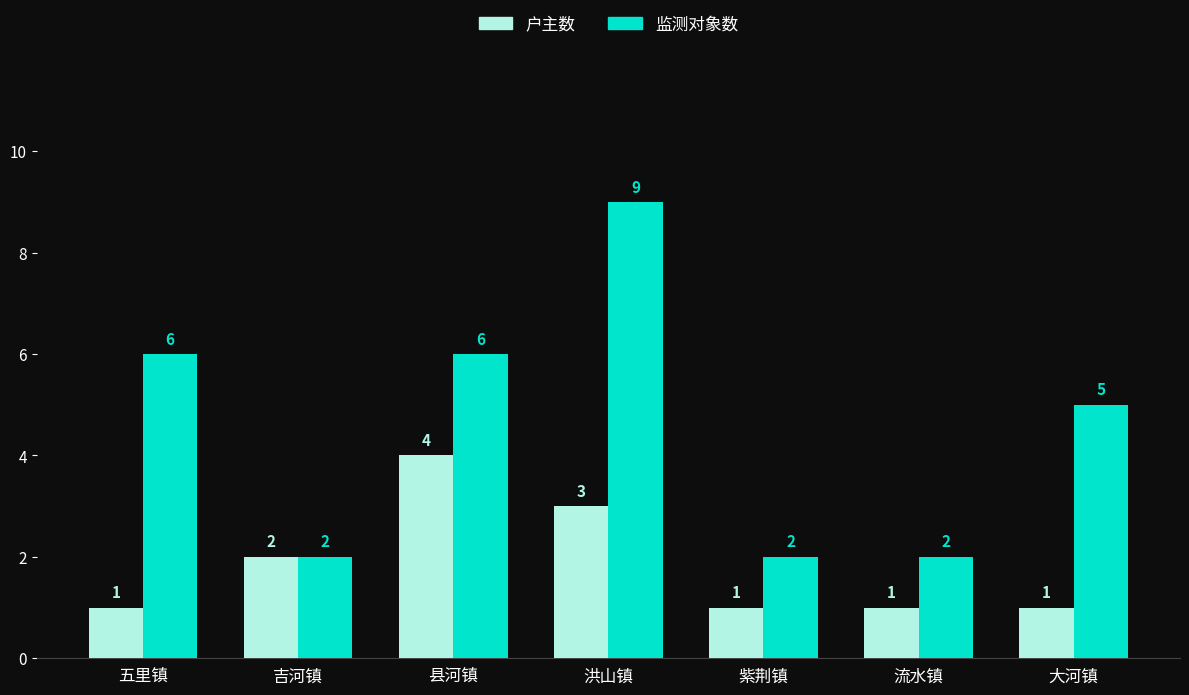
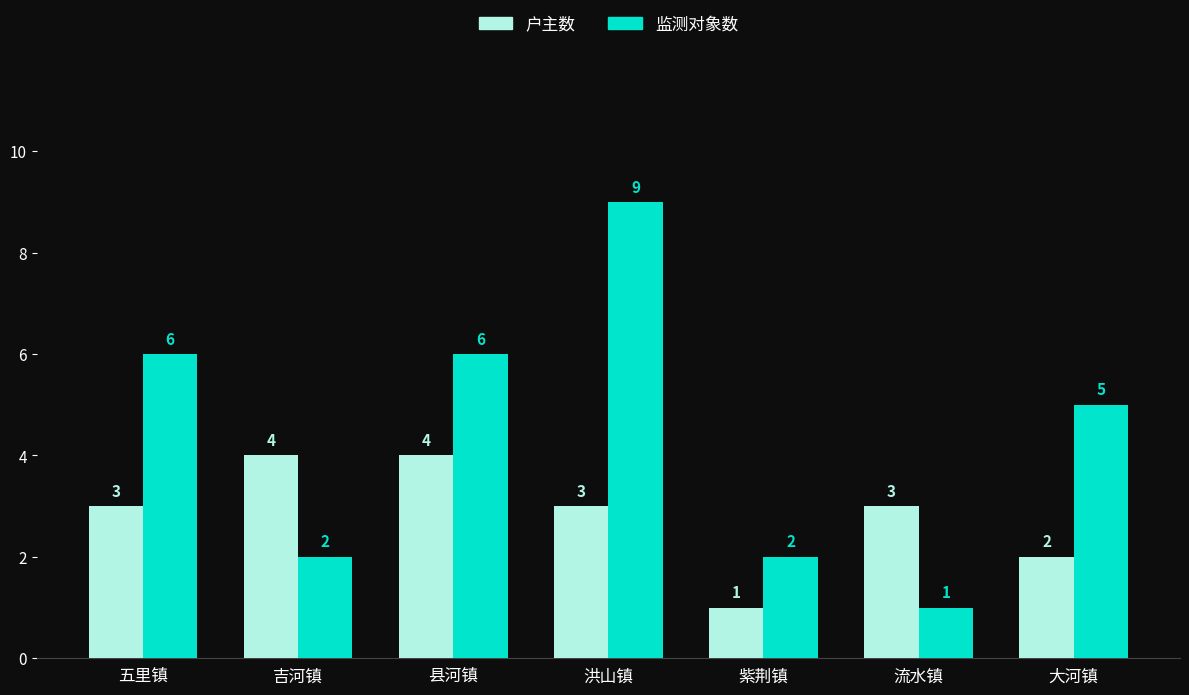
  {
    "户主数": {
-     "五里镇": 1,
-     "吉河镇": 2,
+     "五里镇": 3,
+     "吉河镇": 4,
      "县河镇": 4,
      "洪山镇": 3,
      "紫荆镇": 1,
-     "流水镇": 1,
-     "大河镇": 1
+     "流水镇": 3,
+     "大河镇": 2
    },
    "监测对象数": {
      "五里镇": 6,
      "吉河镇": 2,
      "县河镇": 6,
      "洪山镇": 9,
      "紫荆镇": 2,
-     "流水镇": 2,
+     "流水镇": 1,
      "大河镇": 5
    }
  }
